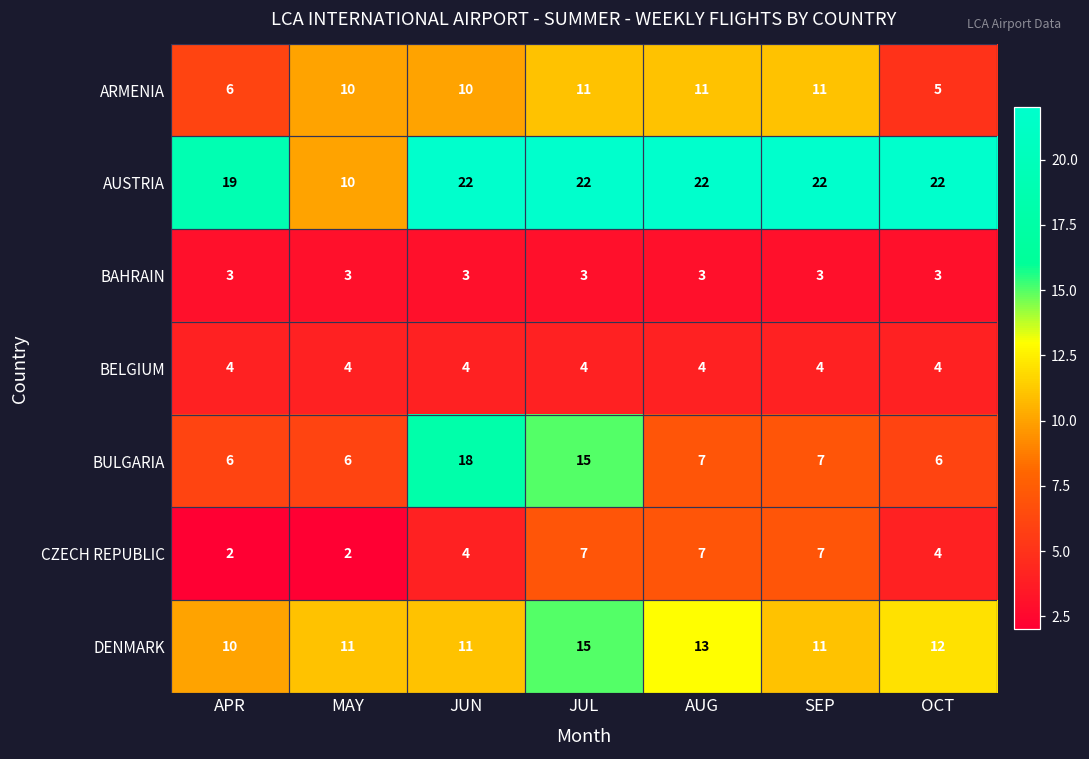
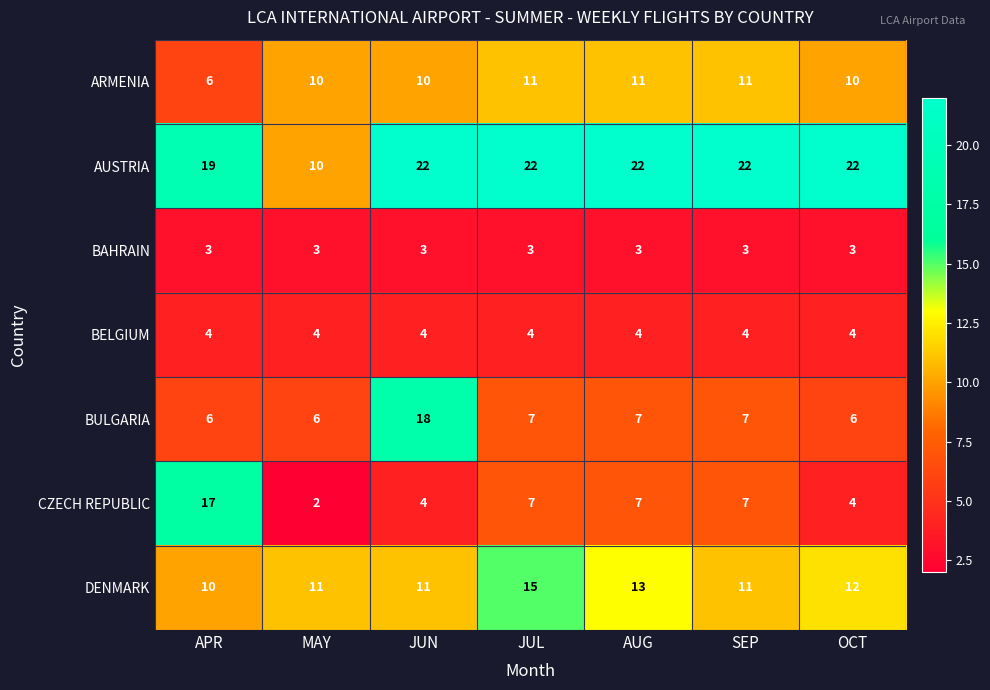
  {
    "ARMENIA": {
      "APR": 6,
      "MAY": 10,
      "JUN": 10,
      "JUL": 11,
      "AUG": 11,
      "SEP": 11,
-     "OCT": 5
+     "OCT": 10
    },
    "AUSTRIA": {
      "APR": 19,
      "MAY": 10,
      "JUN": 22,
      "JUL": 22,
      "AUG": 22,
      "SEP": 22,
      "OCT": 22
    },
    "BAHRAIN": {
      "APR": 3,
      "MAY": 3,
      "JUN": 3,
      "JUL": 3,
      "AUG": 3,
      "SEP": 3,
      "OCT": 3
    },
    "BELGIUM": {
      "APR": 4,
      "MAY": 4,
      "JUN": 4,
      "JUL": 4,
      "AUG": 4,
      "SEP": 4,
      "OCT": 4
    },
    "BULGARIA": {
      "APR": 6,
      "MAY": 6,
      "JUN": 18,
-     "JUL": 15,
+     "JUL": 7,
      "AUG": 7,
      "SEP": 7,
      "OCT": 6
    },
    "CZECH REPUBLIC": {
-     "APR": 2,
+     "APR": 17,
      "MAY": 2,
      "JUN": 4,
      "JUL": 7,
      "AUG": 7,
      "SEP": 7,
      "OCT": 4
    },
    "DENMARK": {
      "APR": 10,
      "MAY": 11,
      "JUN": 11,
      "JUL": 15,
      "AUG": 13,
      "SEP": 11,
      "OCT": 12
    }
  }
